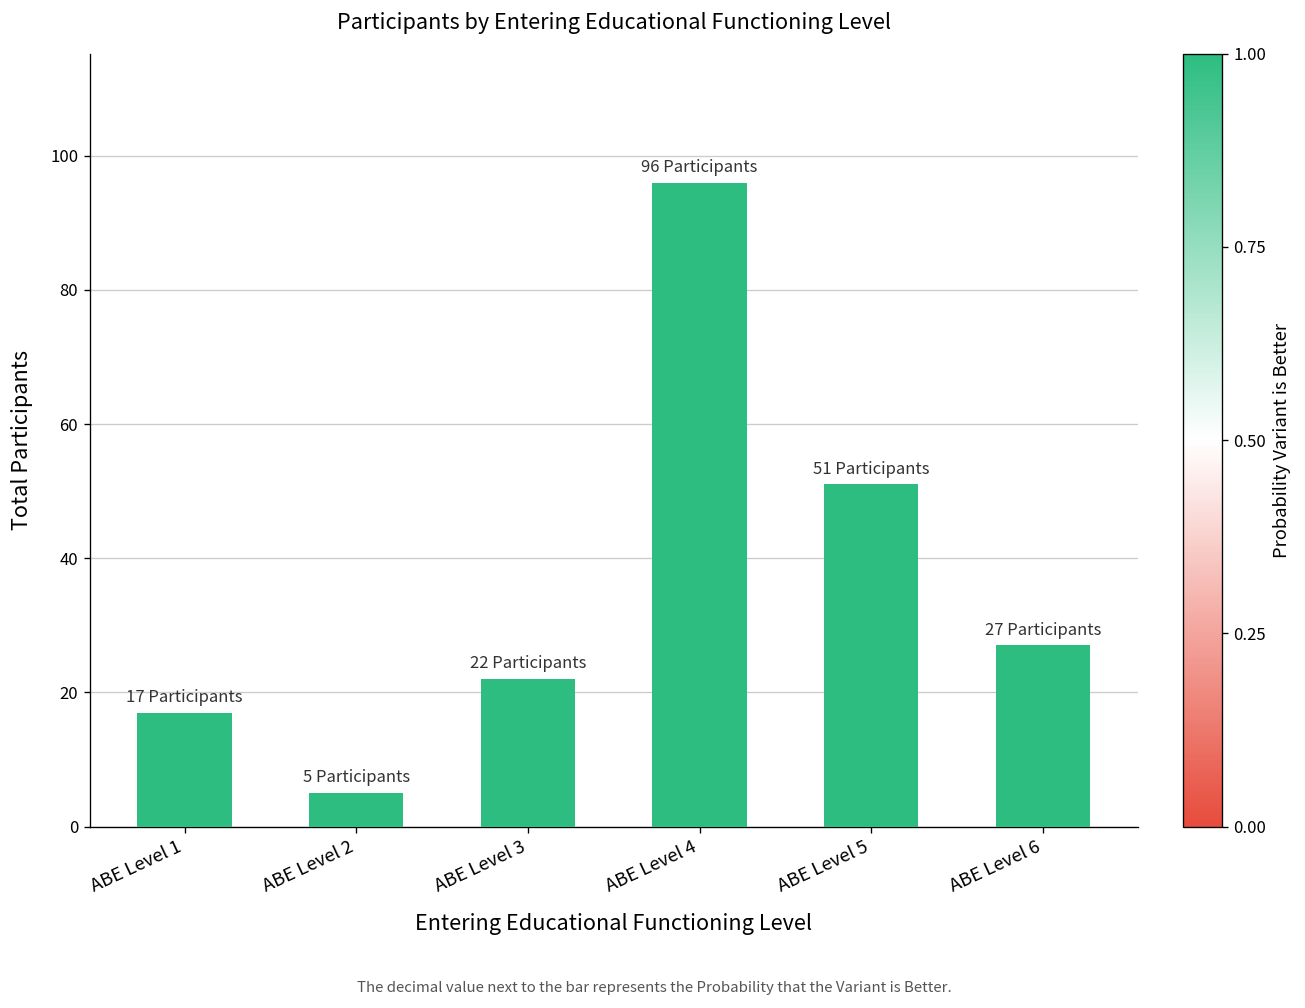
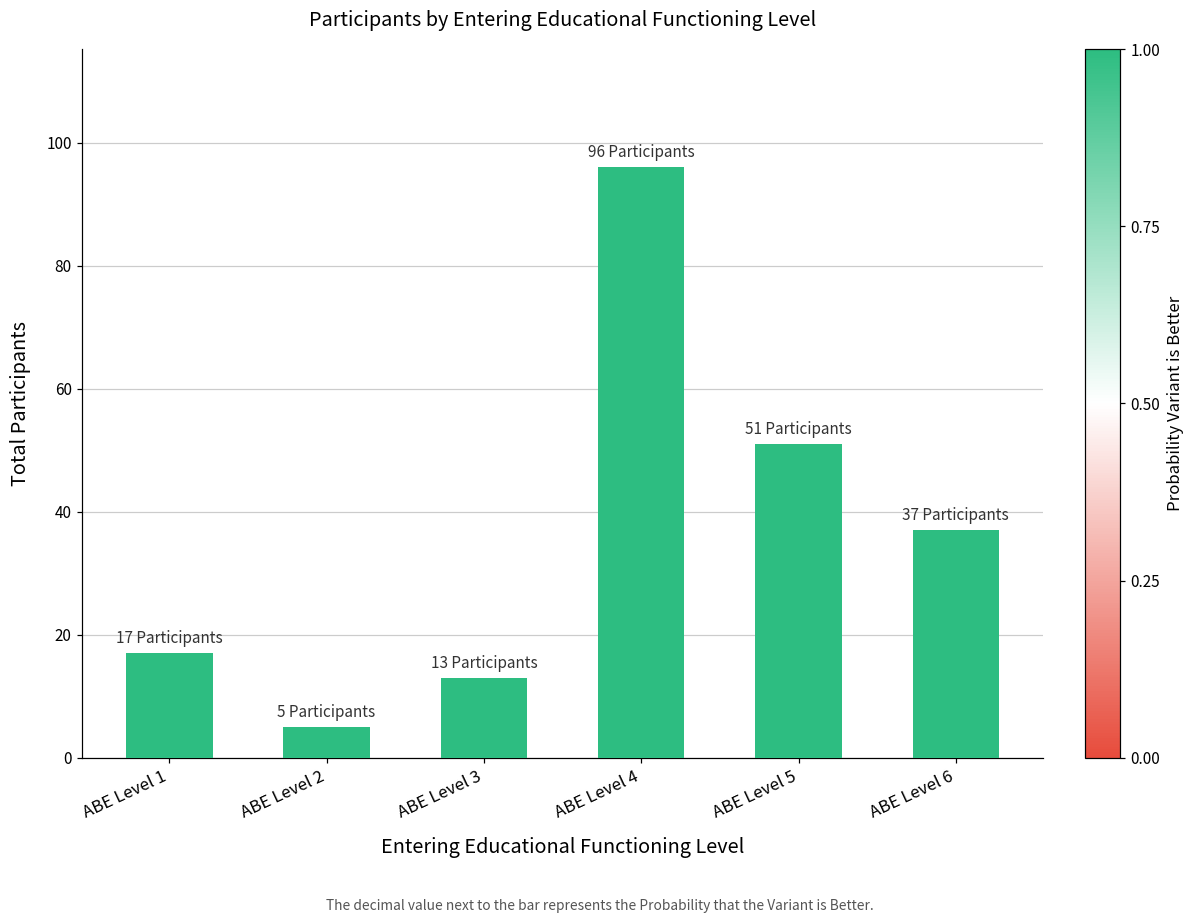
  {
    "ABE Level 1": 17,
    "ABE Level 2": 5,
-   "ABE Level 3": 22,
+   "ABE Level 3": 13,
    "ABE Level 4": 96,
    "ABE Level 5": 51,
-   "ABE Level 6": 27
+   "ABE Level 6": 37
  }
